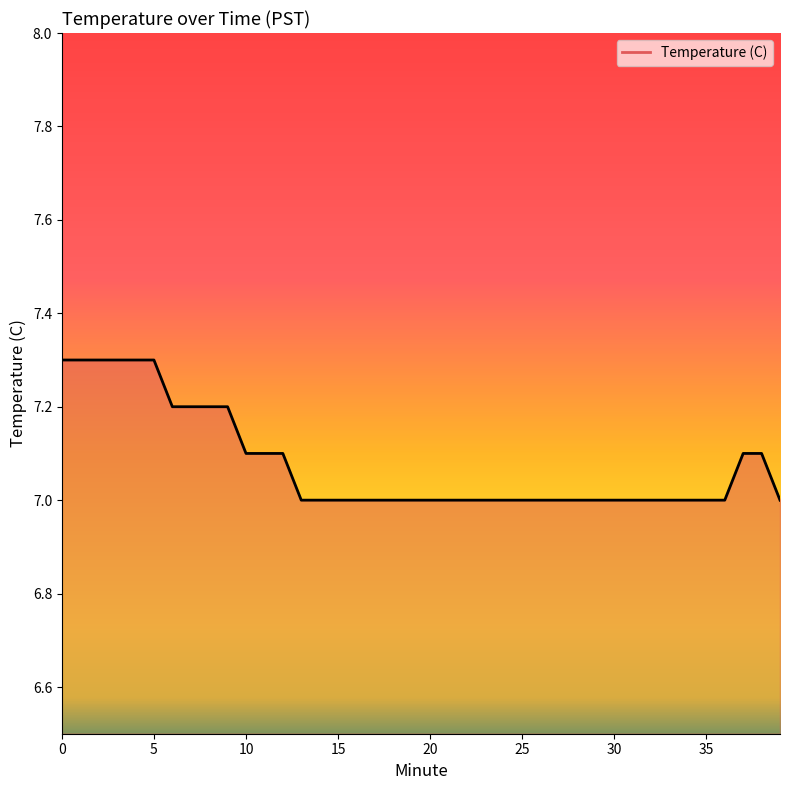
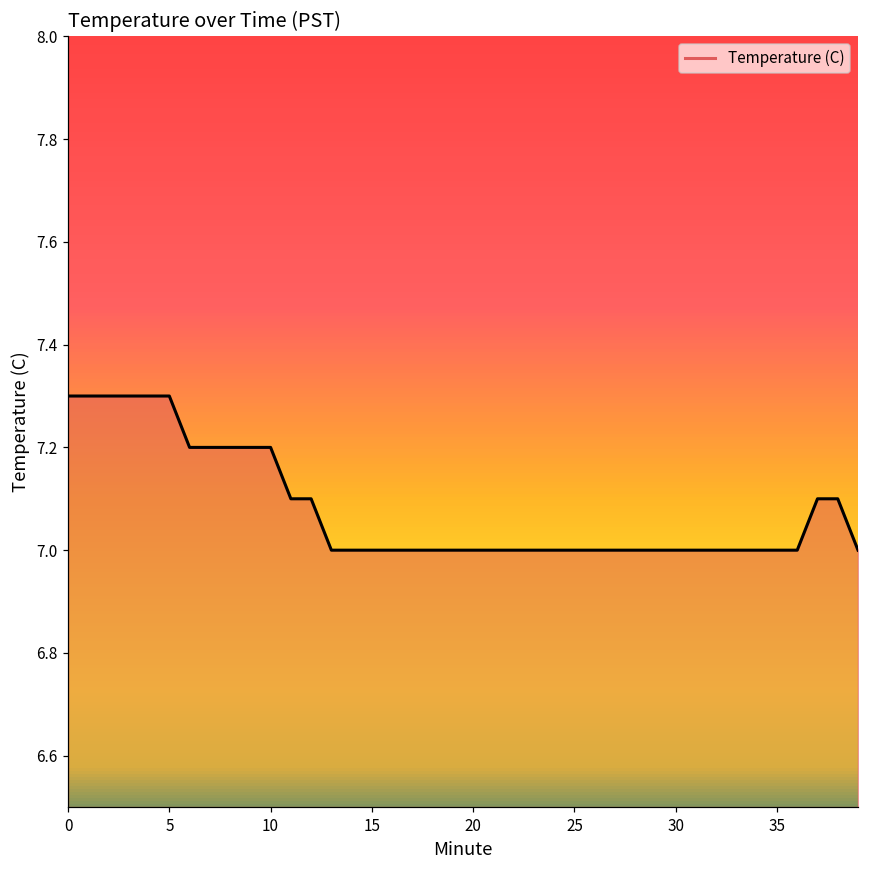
  {
    "0": 7.3,
    "5": 7.3,
-   "10": 7.1,
+   "10": 7.2,
    "15": 7.0,
    "20": 7.0,
    "25": 7.0,
    "30": 7.0,
    "35": 7.0
  }
